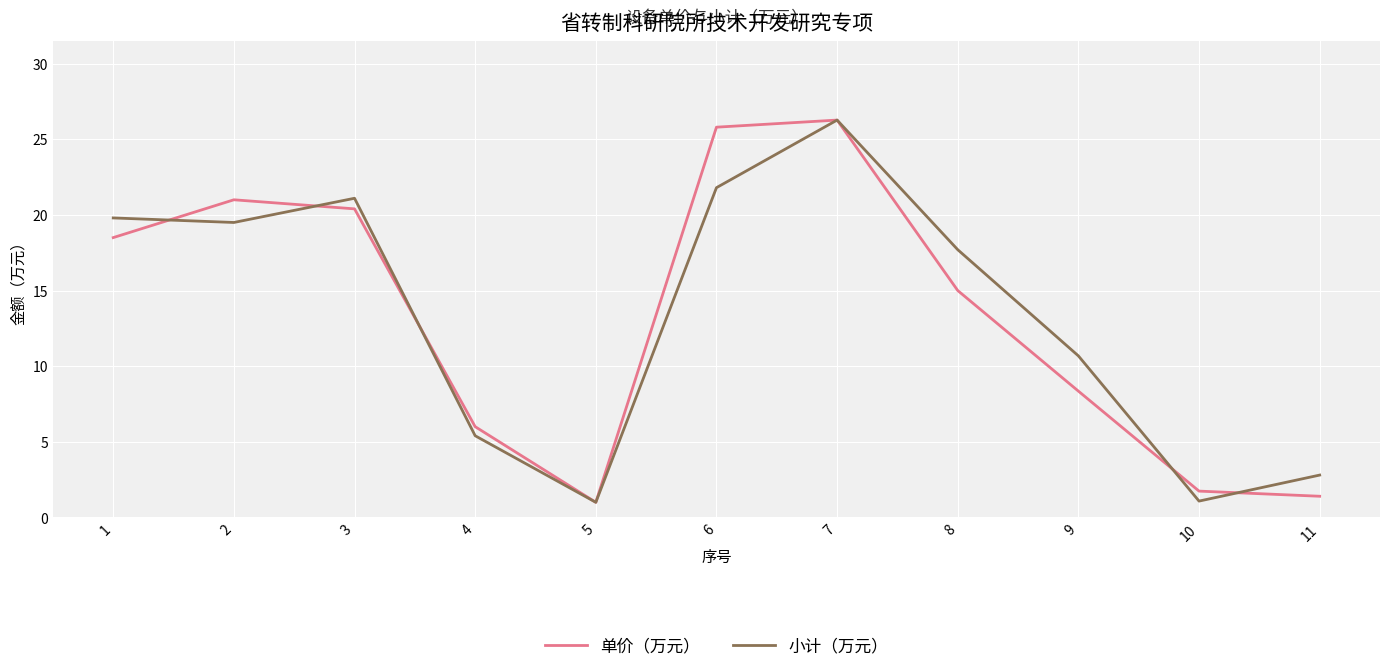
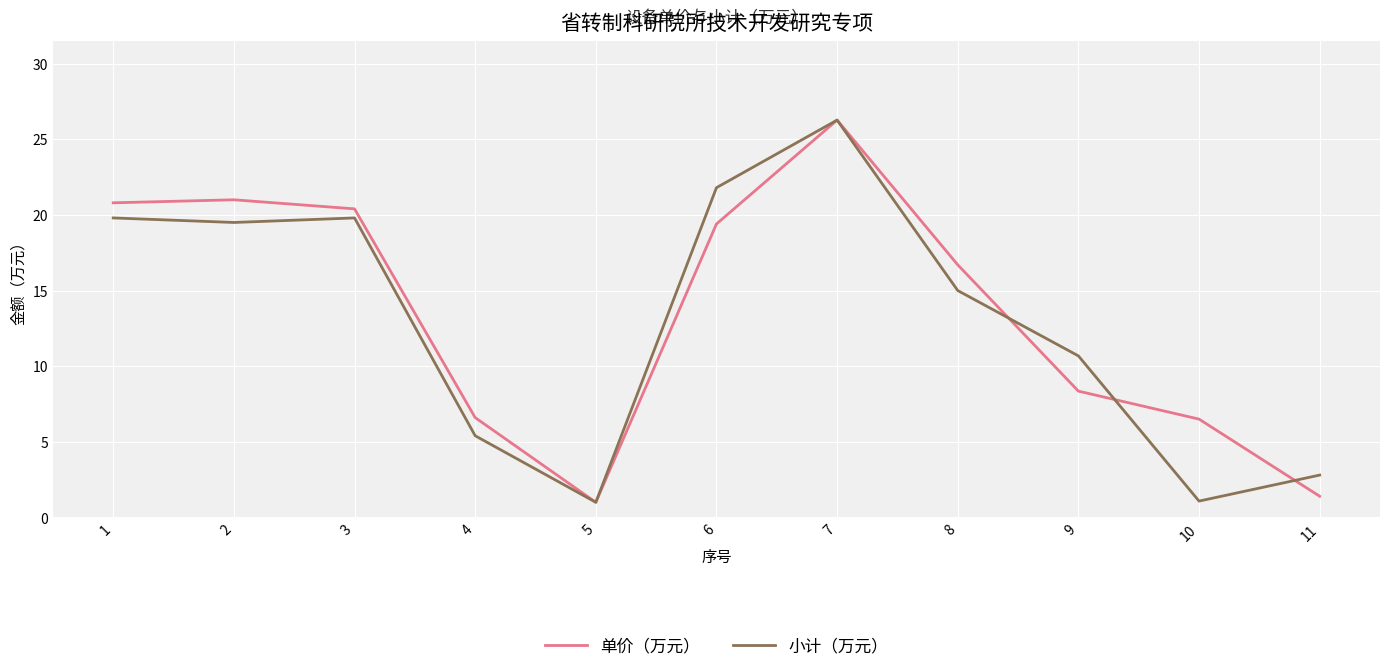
  {
    "单价（万元）": {
-     "1": 18.5,
+     "1": 20.8,
      "2": 21.0,
      "3": 20.4,
-     "4": 6.0,
-     "6": 25.8,
-     "8": 15.0,
+     "4": 6.6,
+     "6": 19.4,
+     "8": 16.7,
      "9": 8.4,
-     "10": 1.7,
+     "10": 6.5,
      "11": 1.4
    },
    "小计（万元）": {
      "1": 19.8,
      "2": 19.5,
-     "3": 21.1,
+     "3": 19.8,
      "4": 5.4,
      "6": 21.8,
-     "8": 17.7,
+     "8": 15.0,
      "9": 10.7,
      "10": 1.1,
      "11": 2.8
    }
  }
